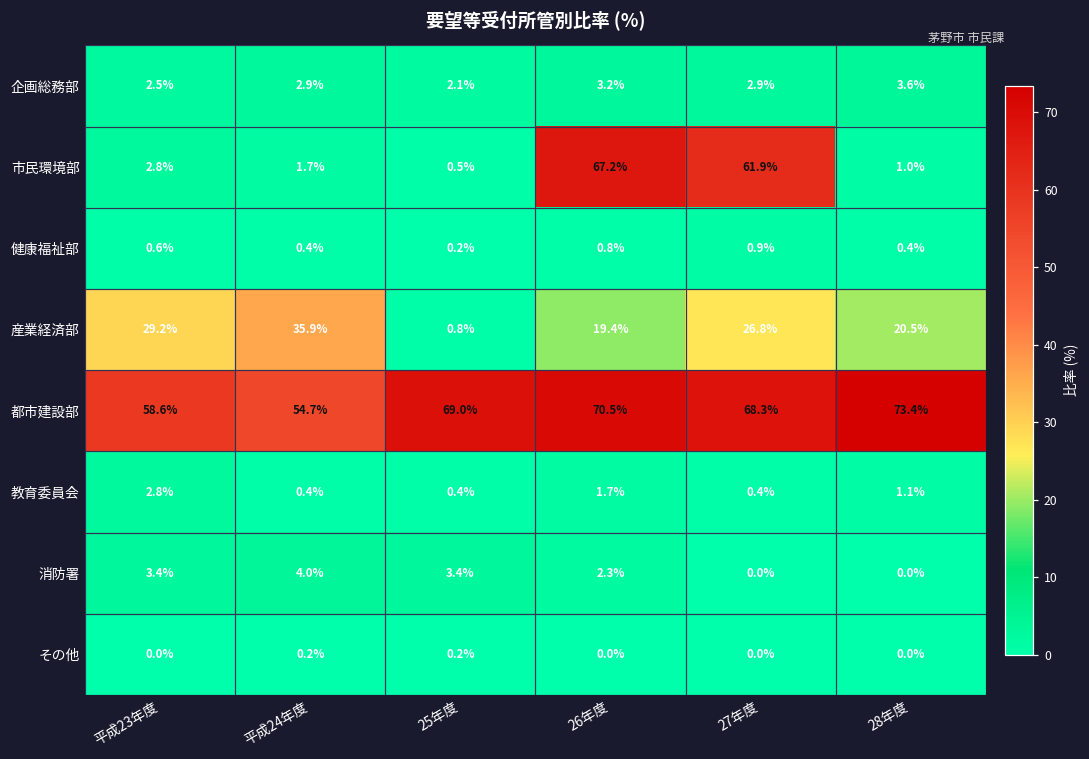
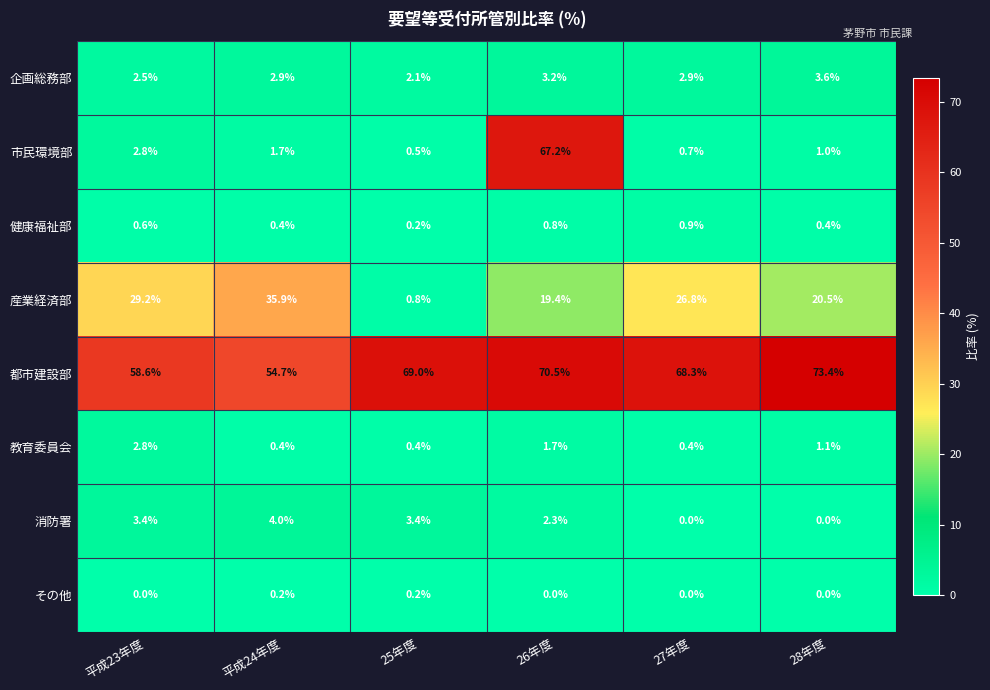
  {
    "企画総務部": {
      "平成23年度": "2.5%",
      "平成24年度": "2.9%",
      "25年度": "2.1%",
      "26年度": "3.2%",
      "27年度": "2.9%",
      "28年度": "3.6%"
    },
    "市民環境部": {
      "平成23年度": "2.8%",
      "平成24年度": "1.7%",
      "25年度": "0.5%",
      "26年度": "67.2%",
-     "27年度": "61.9%",
+     "27年度": "0.7%",
      "28年度": "1.0%"
    },
    "健康福祉部": {
      "平成23年度": "0.6%",
      "平成24年度": "0.4%",
      "25年度": "0.2%",
      "26年度": "0.8%",
      "27年度": "0.9%",
      "28年度": "0.4%"
    },
    "産業経済部": {
      "平成23年度": "29.2%",
      "平成24年度": "35.9%",
      "25年度": "0.8%",
      "26年度": "19.4%",
      "27年度": "26.8%",
      "28年度": "20.5%"
    },
    "都市建設部": {
      "平成23年度": "58.6%",
      "平成24年度": "54.7%",
      "25年度": "69.0%",
      "26年度": "70.5%",
      "27年度": "68.3%",
      "28年度": "73.4%"
    },
    "教育委員会": {
      "平成23年度": "2.8%",
      "平成24年度": "0.4%",
      "25年度": "0.4%",
      "26年度": "1.7%",
      "27年度": "0.4%",
      "28年度": "1.1%"
    },
    "消防署": {
      "平成23年度": "3.4%",
      "平成24年度": "4.0%",
      "25年度": "3.4%",
      "26年度": "2.3%",
      "27年度": "0.0%",
      "28年度": "0.0%"
    },
    "その他": {
      "平成23年度": "0.0%",
      "平成24年度": "0.2%",
      "25年度": "0.2%",
      "26年度": "0.0%",
      "27年度": "0.0%",
      "28年度": "0.0%"
    }
  }
